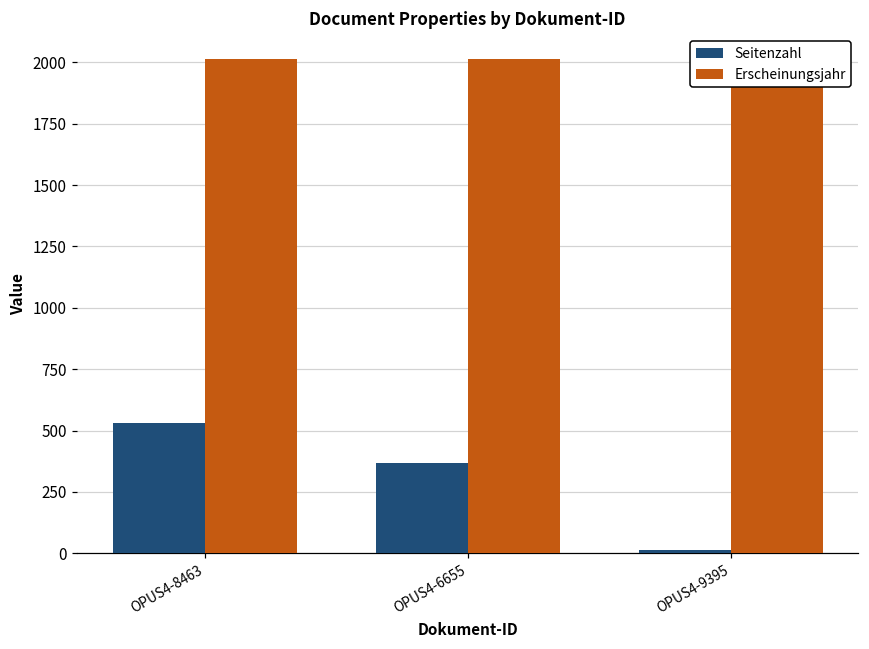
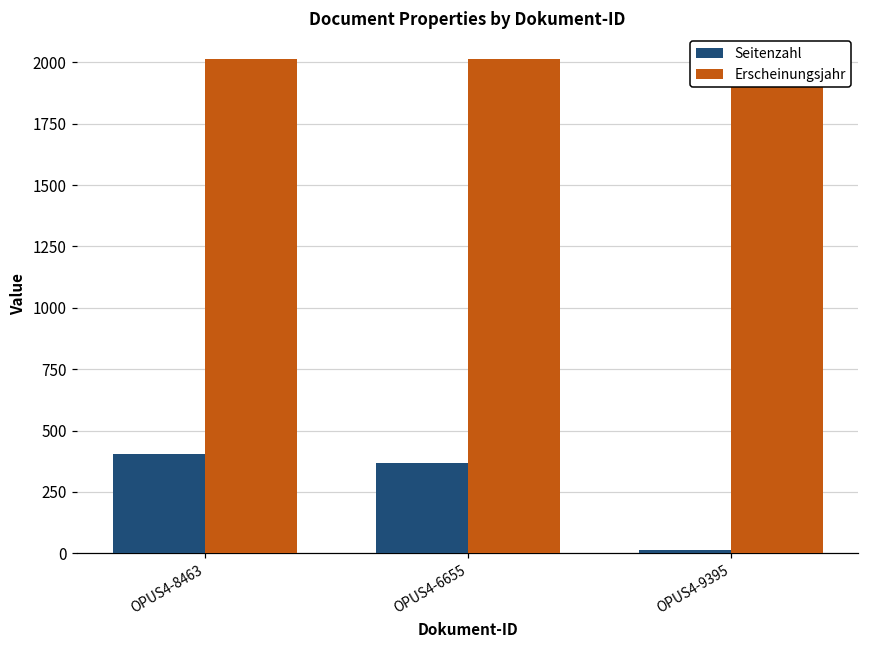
  {
    "Seitenzahl": {
-     "OPUS4-8463": 530,
+     "OPUS4-8463": 410,
      "OPUS4-6655": 370,
      "OPUS4-9395": 10
    },
    "Erscheinungsjahr": {
      "OPUS4-8463": 2010,
      "OPUS4-6655": 2010
    }
  }
